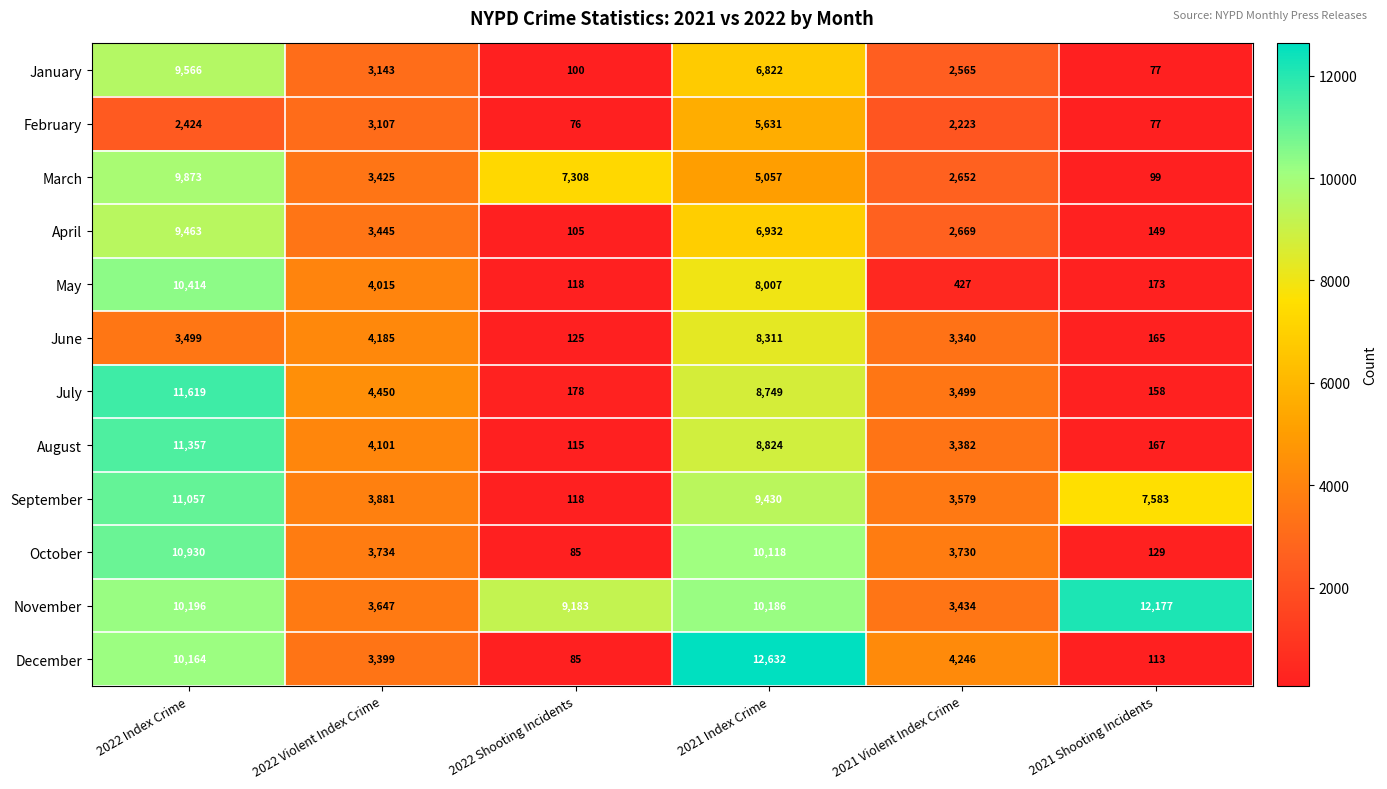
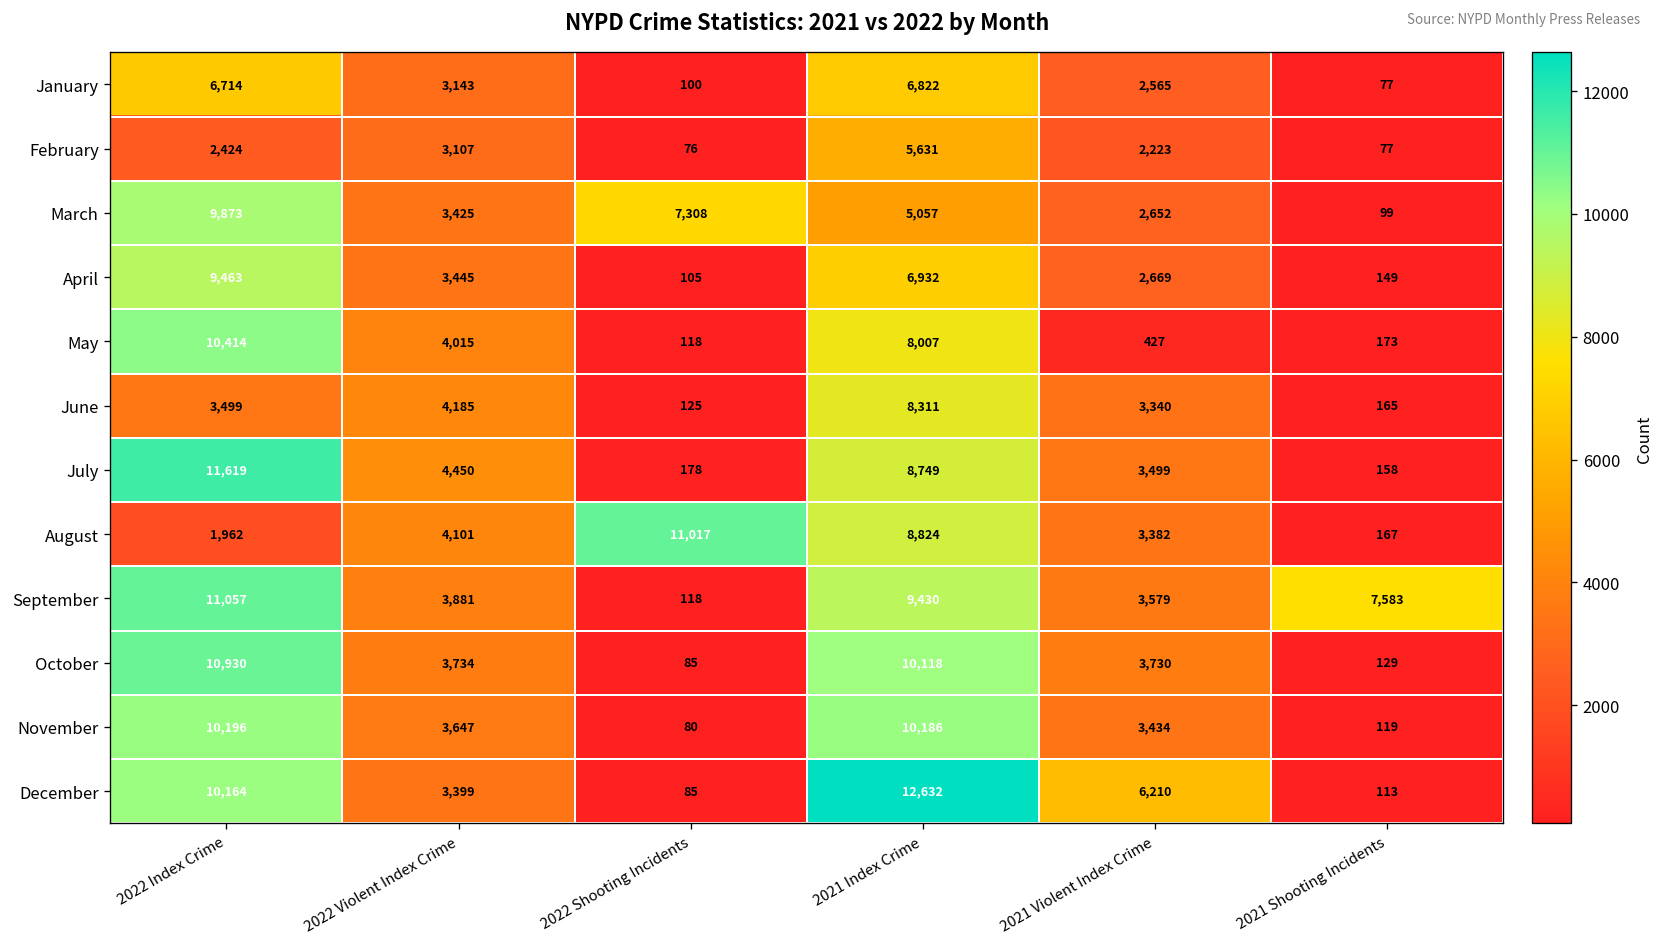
  {
    "January": {
-     "2022 Index Crime": "9,566",
+     "2022 Index Crime": "6,714",
      "2022 Violent Index Crime": "3,143",
      "2022 Shooting Incidents": "100",
      "2021 Index Crime": "6,822",
      "2021 Violent Index Crime": "2,565",
      "2021 Shooting Incidents": "77"
    },
    "February": {
      "2022 Index Crime": "2,424",
      "2022 Violent Index Crime": "3,107",
      "2022 Shooting Incidents": "76",
      "2021 Index Crime": "5,631",
      "2021 Violent Index Crime": "2,223",
      "2021 Shooting Incidents": "77"
    },
    "March": {
      "2022 Index Crime": "9,873",
      "2022 Violent Index Crime": "3,425",
      "2022 Shooting Incidents": "7,308",
      "2021 Index Crime": "5,057",
      "2021 Violent Index Crime": "2,652",
      "2021 Shooting Incidents": "99"
    },
    "April": {
      "2022 Index Crime": "9,463",
      "2022 Violent Index Crime": "3,445",
      "2022 Shooting Incidents": "105",
      "2021 Index Crime": "6,932",
      "2021 Violent Index Crime": "2,669",
      "2021 Shooting Incidents": "149"
    },
    "May": {
      "2022 Index Crime": "10,414",
      "2022 Violent Index Crime": "4,015",
      "2022 Shooting Incidents": "118",
      "2021 Index Crime": "8,007",
      "2021 Violent Index Crime": "427",
      "2021 Shooting Incidents": "173"
    },
    "June": {
      "2022 Index Crime": "3,499",
      "2022 Violent Index Crime": "4,185",
      "2022 Shooting Incidents": "125",
      "2021 Index Crime": "8,311",
      "2021 Violent Index Crime": "3,340",
      "2021 Shooting Incidents": "165"
    },
    "July": {
      "2022 Index Crime": "11,619",
      "2022 Violent Index Crime": "4,450",
      "2022 Shooting Incidents": "178",
      "2021 Index Crime": "8,749",
      "2021 Violent Index Crime": "3,499",
      "2021 Shooting Incidents": "158"
    },
    "August": {
-     "2022 Index Crime": "11,357",
+     "2022 Index Crime": "1,962",
      "2022 Violent Index Crime": "4,101",
-     "2022 Shooting Incidents": "115",
+     "2022 Shooting Incidents": "11,017",
      "2021 Index Crime": "8,824",
      "2021 Violent Index Crime": "3,382",
      "2021 Shooting Incidents": "167"
    },
    "September": {
      "2022 Index Crime": "11,057",
      "2022 Violent Index Crime": "3,881",
      "2022 Shooting Incidents": "118",
      "2021 Index Crime": "9,430",
      "2021 Violent Index Crime": "3,579",
      "2021 Shooting Incidents": "7,583"
    },
    "October": {
      "2022 Index Crime": "10,930",
      "2022 Violent Index Crime": "3,734",
      "2022 Shooting Incidents": "85",
      "2021 Index Crime": "10,118",
      "2021 Violent Index Crime": "3,730",
      "2021 Shooting Incidents": "129"
    },
    "November": {
      "2022 Index Crime": "10,196",
      "2022 Violent Index Crime": "3,647",
-     "2022 Shooting Incidents": "9,183",
+     "2022 Shooting Incidents": "80",
      "2021 Index Crime": "10,186",
      "2021 Violent Index Crime": "3,434",
-     "2021 Shooting Incidents": "12,177"
+     "2021 Shooting Incidents": "119"
    },
    "December": {
      "2022 Index Crime": "10,164",
      "2022 Violent Index Crime": "3,399",
      "2022 Shooting Incidents": "85",
      "2021 Index Crime": "12,632",
-     "2021 Violent Index Crime": "4,246",
+     "2021 Violent Index Crime": "6,210",
      "2021 Shooting Incidents": "113"
    }
  }
